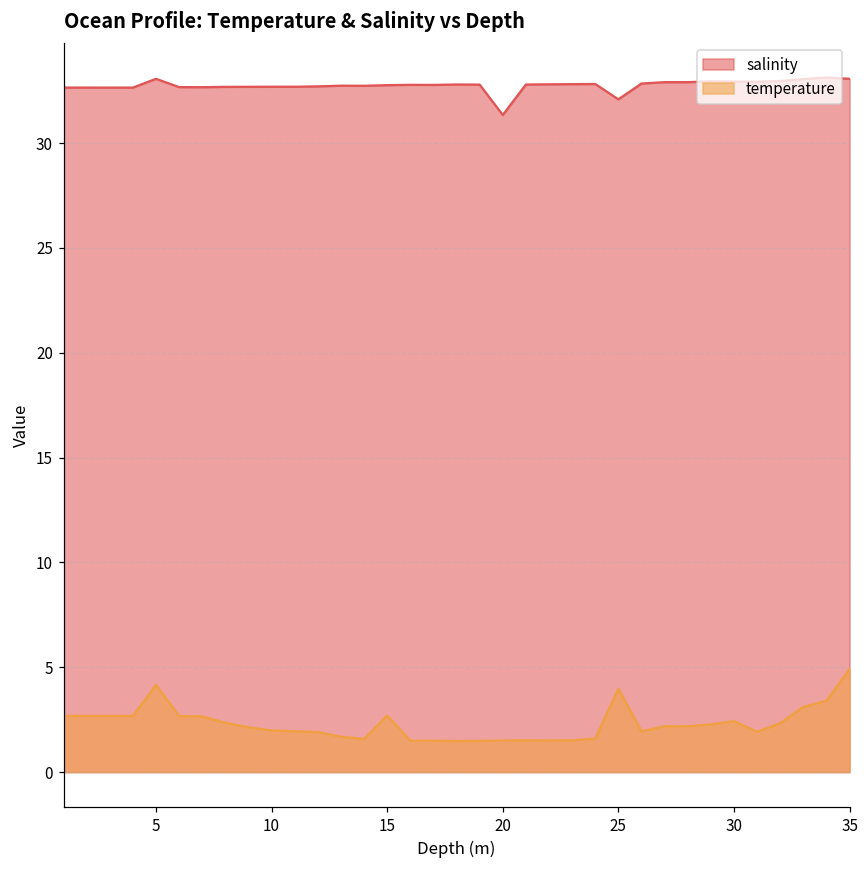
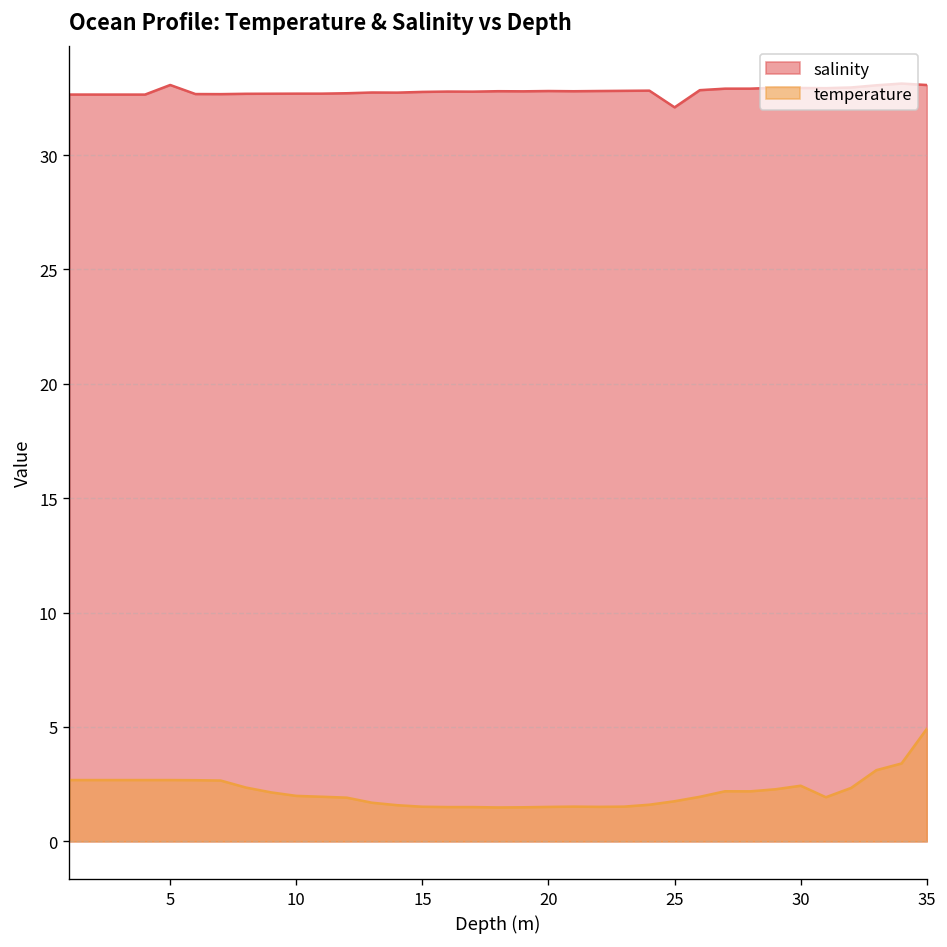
  {
    "salinity": {
      "5": 33.1,
      "10": 32.7,
      "15": 32.8,
-     "20": 31.3,
+     "20": 32.8,
      "25": 32.1,
      "35": 33.1
    },
    "temperature": {
-     "5": 4.2,
+     "5": 2.7,
      "10": 2.0,
-     "15": 2.7,
+     "15": 1.5,
      "20": 1.5,
-     "25": 4.0,
+     "25": 1.8,
      "30": 2.4,
      "35": 4.9
    }
  }
